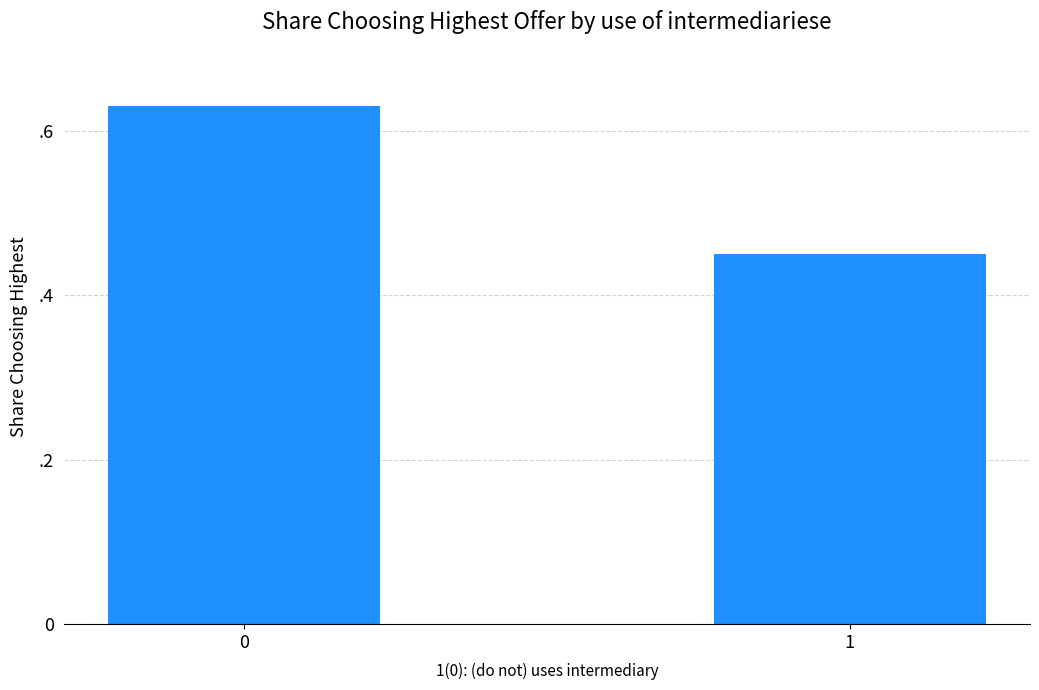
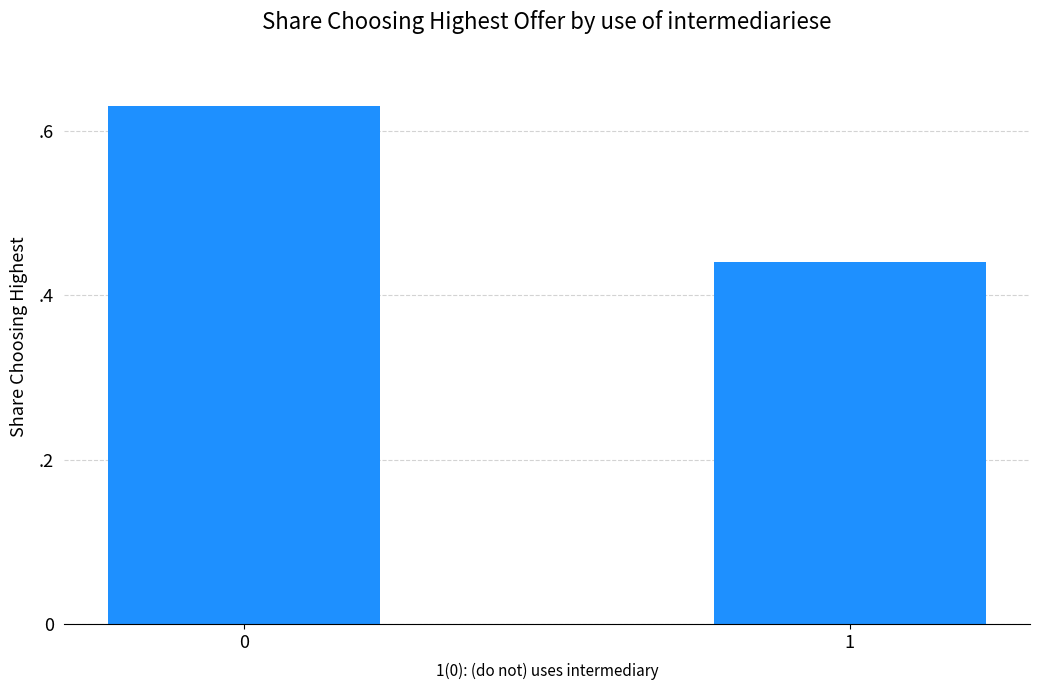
  {
    "0": ".6.3",
-   "1": ".4.5"
+   "1": ".4.4"
  }
